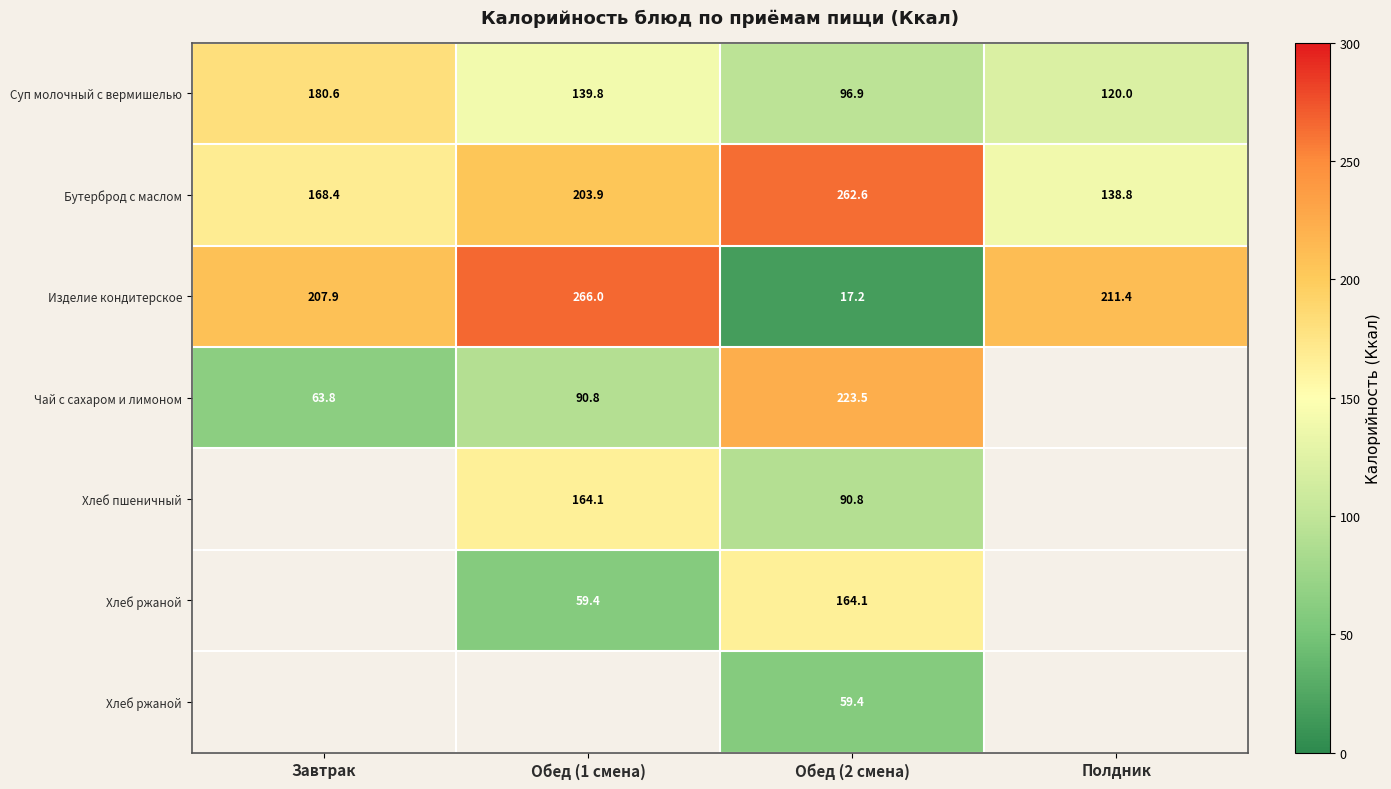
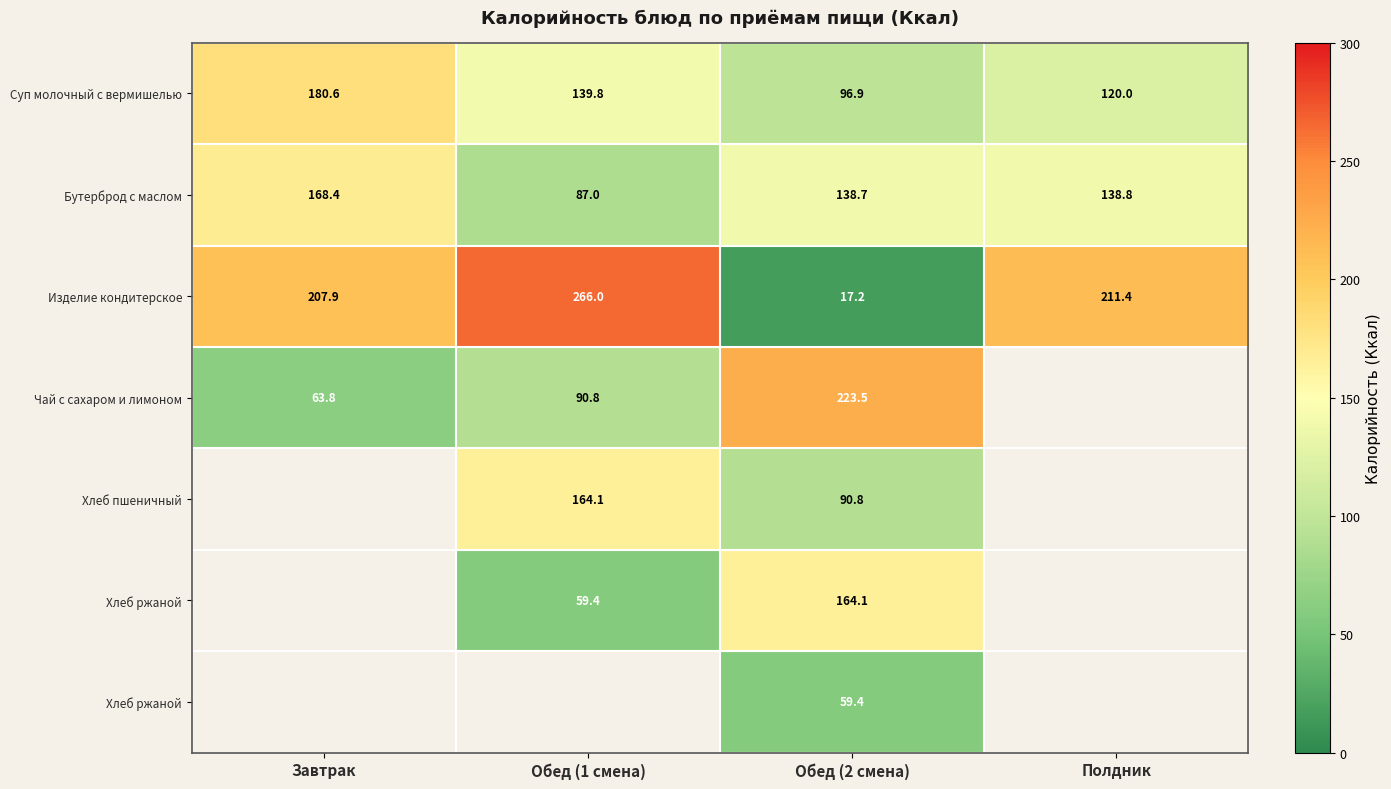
  {
    "Суп молочный с вермишелью": {
      "Завтрак": 180.6,
      "Обед (1 смена)": 139.8,
      "Обед (2 смена)": 96.9,
      "Полдник": 120.0
    },
    "Бутерброд с маслом": {
      "Завтрак": 168.4,
-     "Обед (1 смена)": 203.9,
-     "Обед (2 смена)": 262.6,
+     "Обед (1 смена)": 87.0,
+     "Обед (2 смена)": 138.7,
      "Полдник": 138.8
    },
    "Изделие кондитерское": {
      "Завтрак": 207.9,
      "Обед (1 смена)": 266.0,
      "Обед (2 смена)": 17.2,
      "Полдник": 211.4
    },
    "Чай с сахаром и лимоном": {
      "Завтрак": 63.8,
      "Обед (1 смена)": 90.8,
      "Обед (2 смена)": 223.5
    },
    "Хлеб пшеничный": {
      "Обед (1 смена)": 164.1,
      "Обед (2 смена)": 90.8
    },
    "Хлеб ржаной": {
      "Обед (1 смена)": 59.4
    }
  }
